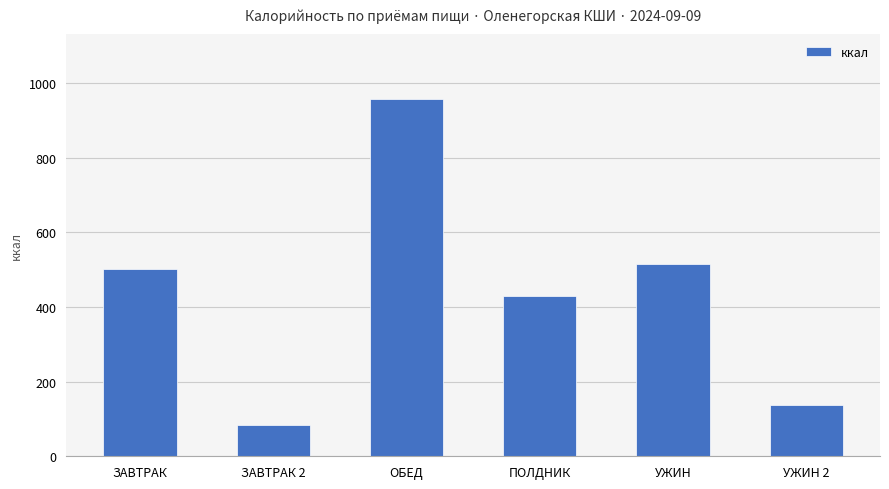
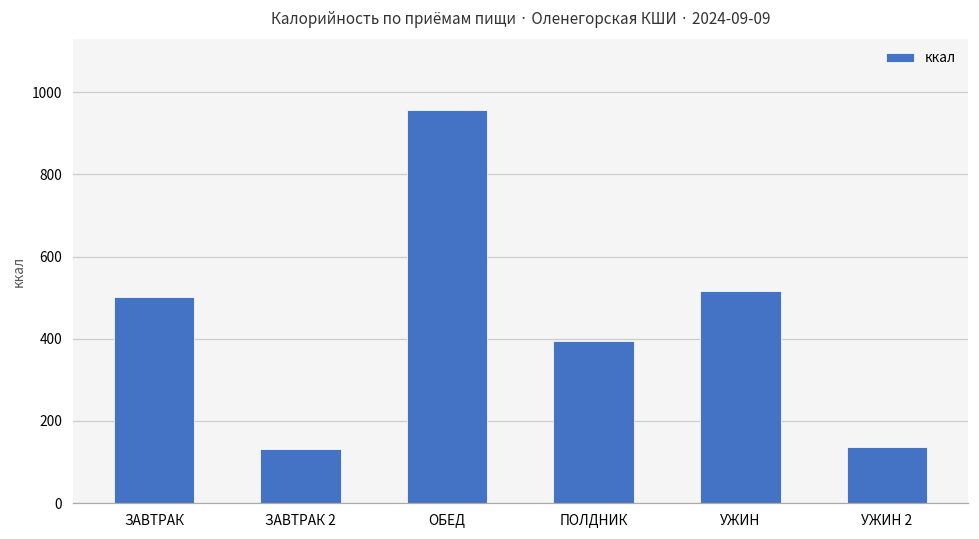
  {
    "ЗАВТРАК": 500,
-   "ЗАВТРАК 2": 80,
+   "ЗАВТРАК 2": 130,
    "ОБЕД": 960,
-   "ПОЛДНИК": 430,
+   "ПОЛДНИК": 390,
    "УЖИН": 520,
    "УЖИН 2": 140
  }
